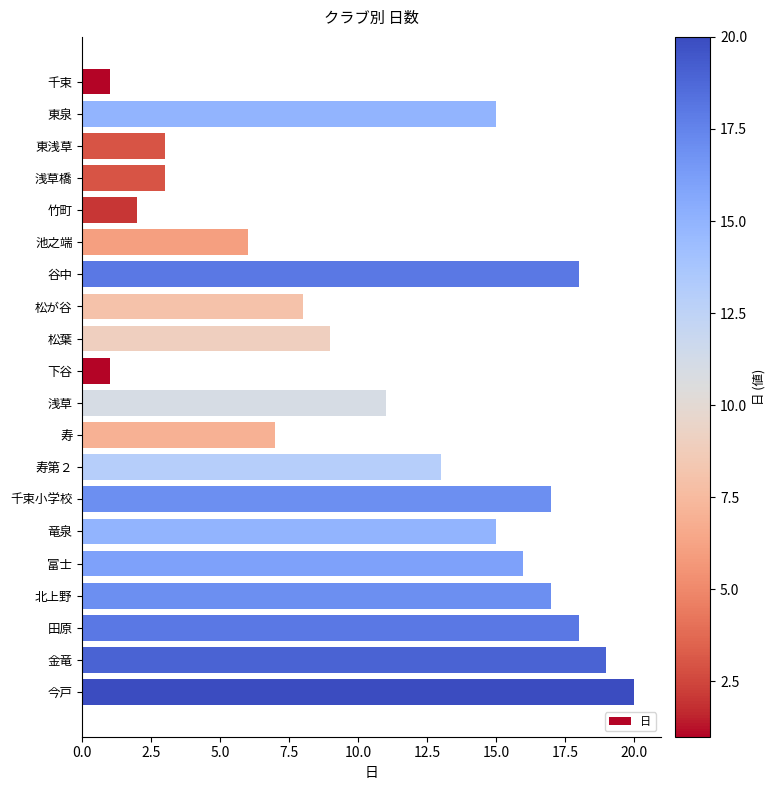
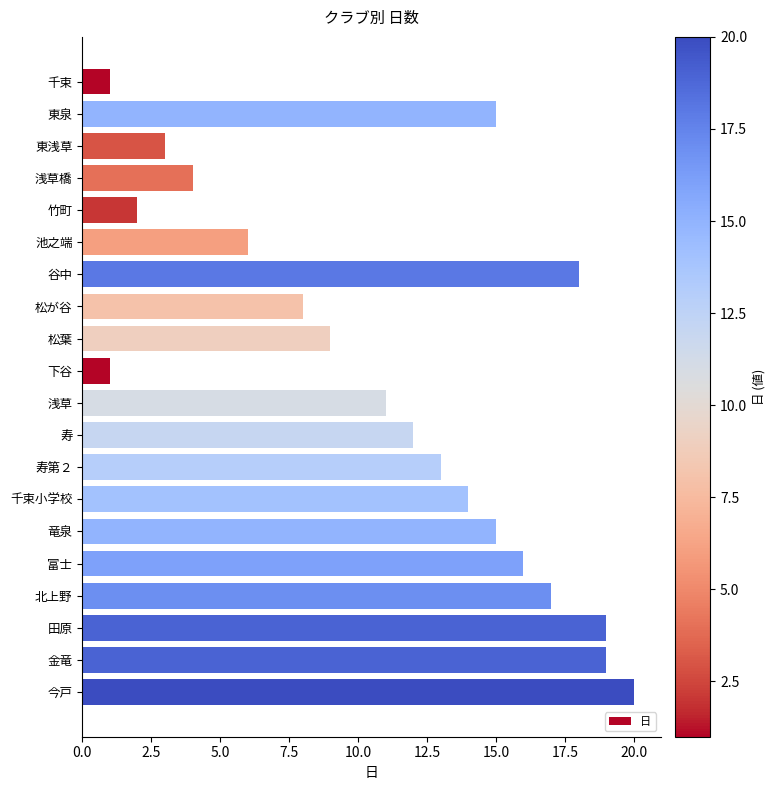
  {
    "千束": 1,
    "東泉": 15,
    "東浅草": 3,
-   "浅草橋": 3,
+   "浅草橋": 4,
    "竹町": 2,
    "池之端": 6,
    "谷中": 18,
    "松が谷": 8,
    "松葉": 9,
    "下谷": 1,
    "浅草": 11,
-   "寿": 7,
+   "寿": 12,
    "寿第２": 13,
-   "千束小学校": 17,
+   "千束小学校": 14,
    "竜泉": 15,
    "富士": 16,
    "北上野": 17,
-   "田原": 18,
+   "田原": 19,
    "金竜": 19,
    "今戸": 20
  }
